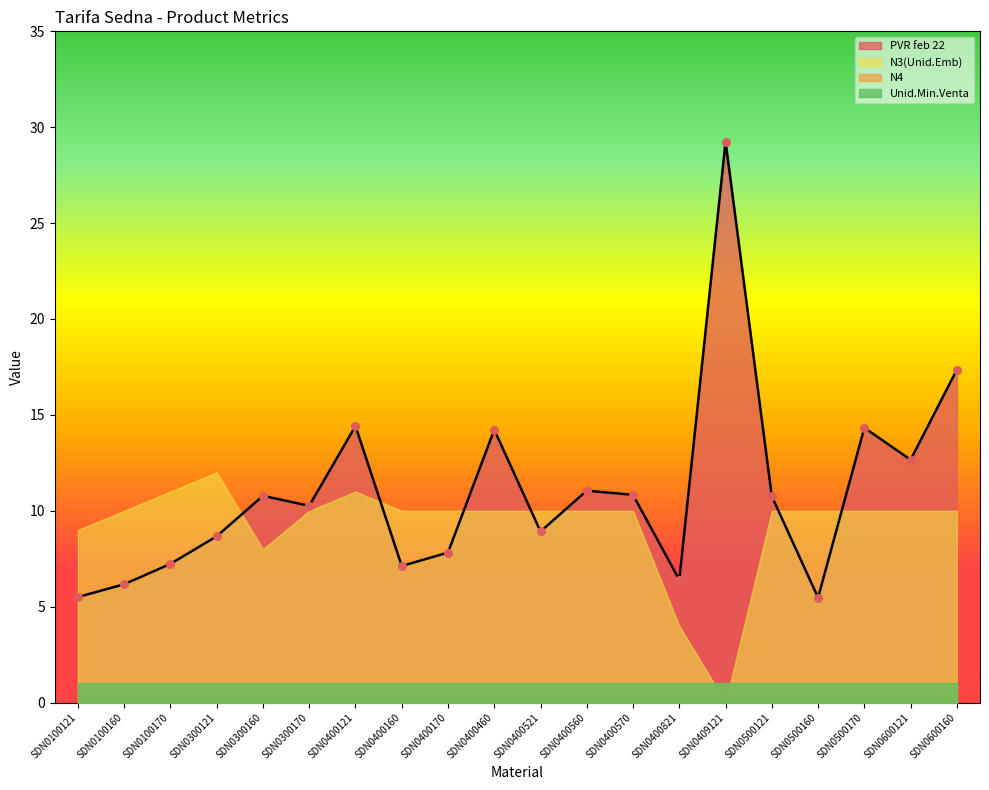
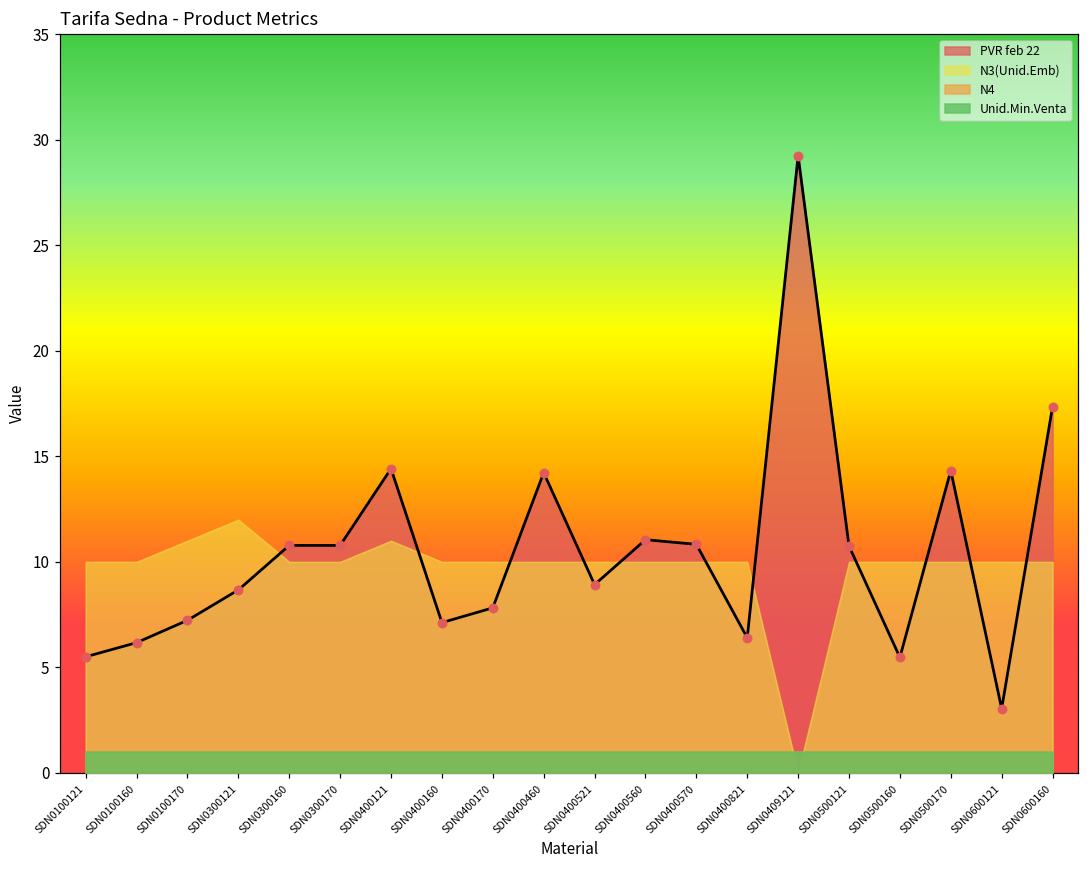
  {
    "PVR feb 22": {
      "SDN0100121": 5.5,
      "SDN0100160": 6.2,
      "SDN0100170": 7.2,
      "SDN0300121": 8.7,
      "SDN0300160": 10.8,
-     "SDN0300170": 10.3,
+     "SDN0300170": 10.8,
      "SDN0400121": 14.4,
      "SDN0400160": 7.1,
      "SDN0400170": 7.8,
      "SDN0400460": 14.2,
      "SDN0400521": 8.9,
      "SDN0400560": 11.1,
      "SDN0400570": 10.8,
      "SDN0400821": 6.4,
      "SDN0409121": 29.3,
      "SDN0500121": 10.8,
      "SDN0500160": 5.5,
      "SDN0500170": 14.3,
-     "SDN0600121": 12.7,
+     "SDN0600121": 3.0,
      "SDN0600160": 17.4
    },
    "N3(Unid.Emb)": {
-     "SDN0100121": 9,
+     "SDN0100121": 10,
      "SDN0100160": 10,
      "SDN0100170": 11,
      "SDN0300121": 12,
-     "SDN0300160": 8,
+     "SDN0300160": 10,
      "SDN0300170": 10,
      "SDN0400121": 11,
      "SDN0400160": 10,
      "SDN0400170": 10,
      "SDN0400460": 10,
      "SDN0400521": 10,
      "SDN0400560": 10,
      "SDN0400570": 10,
-     "SDN0400821": 4,
+     "SDN0400821": 10,
      "SDN0409121": 0,
      "SDN0500121": 10,
      "SDN0500160": 10,
      "SDN0500170": 10,
      "SDN0600121": 10,
      "SDN0600160": 10
    },
    "Unid.Min.Venta": {
      "SDN0100121": 1.0,
      "SDN0100160": 1.0,
      "SDN0100170": 1.0,
      "SDN0300121": 1.0,
      "SDN0300160": 1.0,
      "SDN0300170": 1.0,
      "SDN0400121": 1.0,
      "SDN0400160": 1.0,
      "SDN0400170": 1.0,
      "SDN0400460": 1.0,
      "SDN0400521": 1.0,
      "SDN0400560": 1.0,
      "SDN0400570": 1.0,
      "SDN0400821": 1.0,
      "SDN0409121": 1.0,
      "SDN0500121": 1.0,
      "SDN0500160": 1.0,
      "SDN0500170": 1.0,
      "SDN0600121": 1.0,
      "SDN0600160": 1.0
    }
  }
